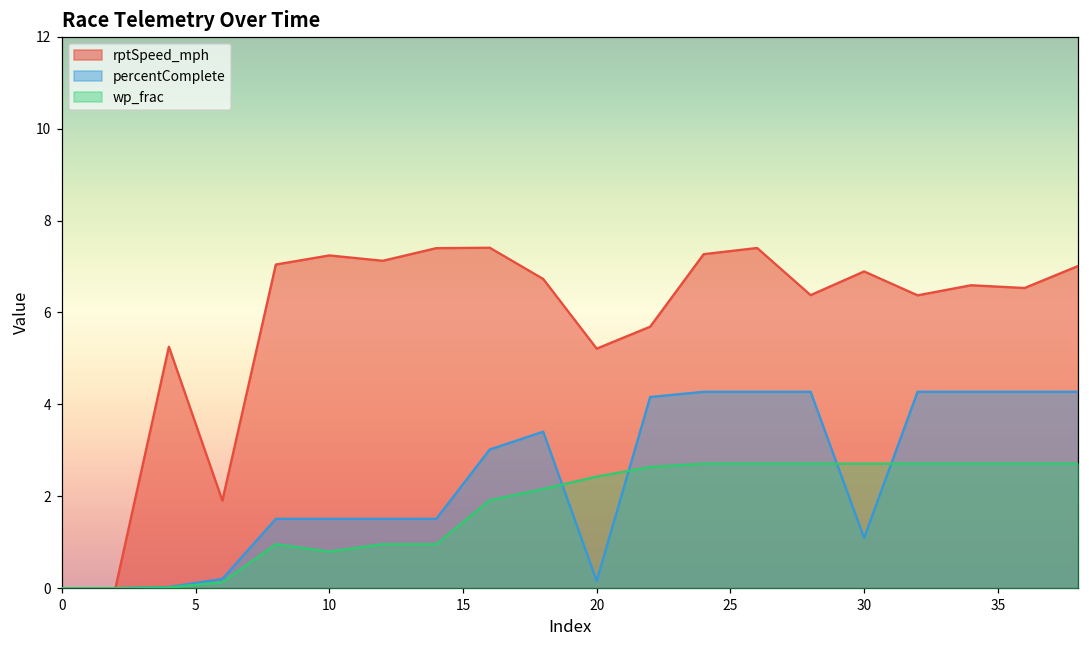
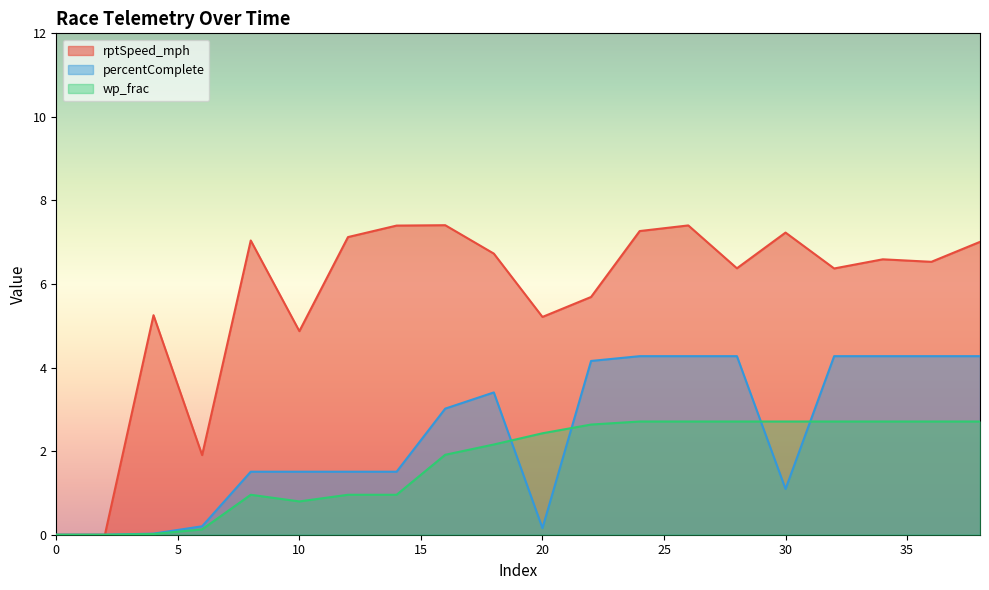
  {
    "rptSpeed_mph": {
-     "10": 7.2,
+     "10": 4.9,
      "20": 5.2,
-     "30": 6.9
+     "30": 7.2
    },
    "percentComplete": {
      "10": 1.5,
      "20": 0.2,
      "30": 1.1
    },
    "wp_frac": {
      "10": 0.8,
      "20": 2.4,
      "30": 2.7
    }
  }
